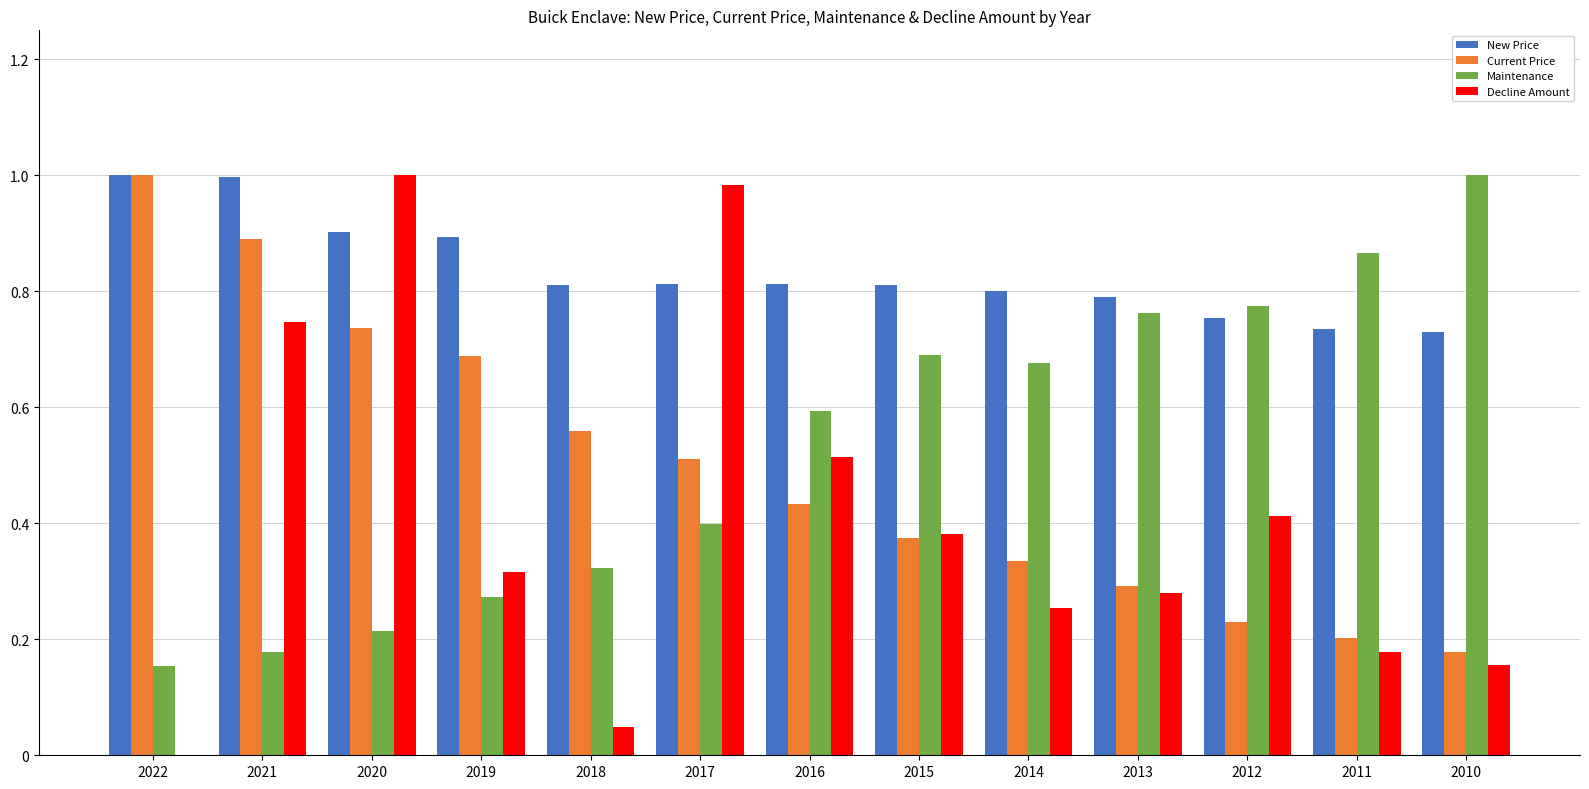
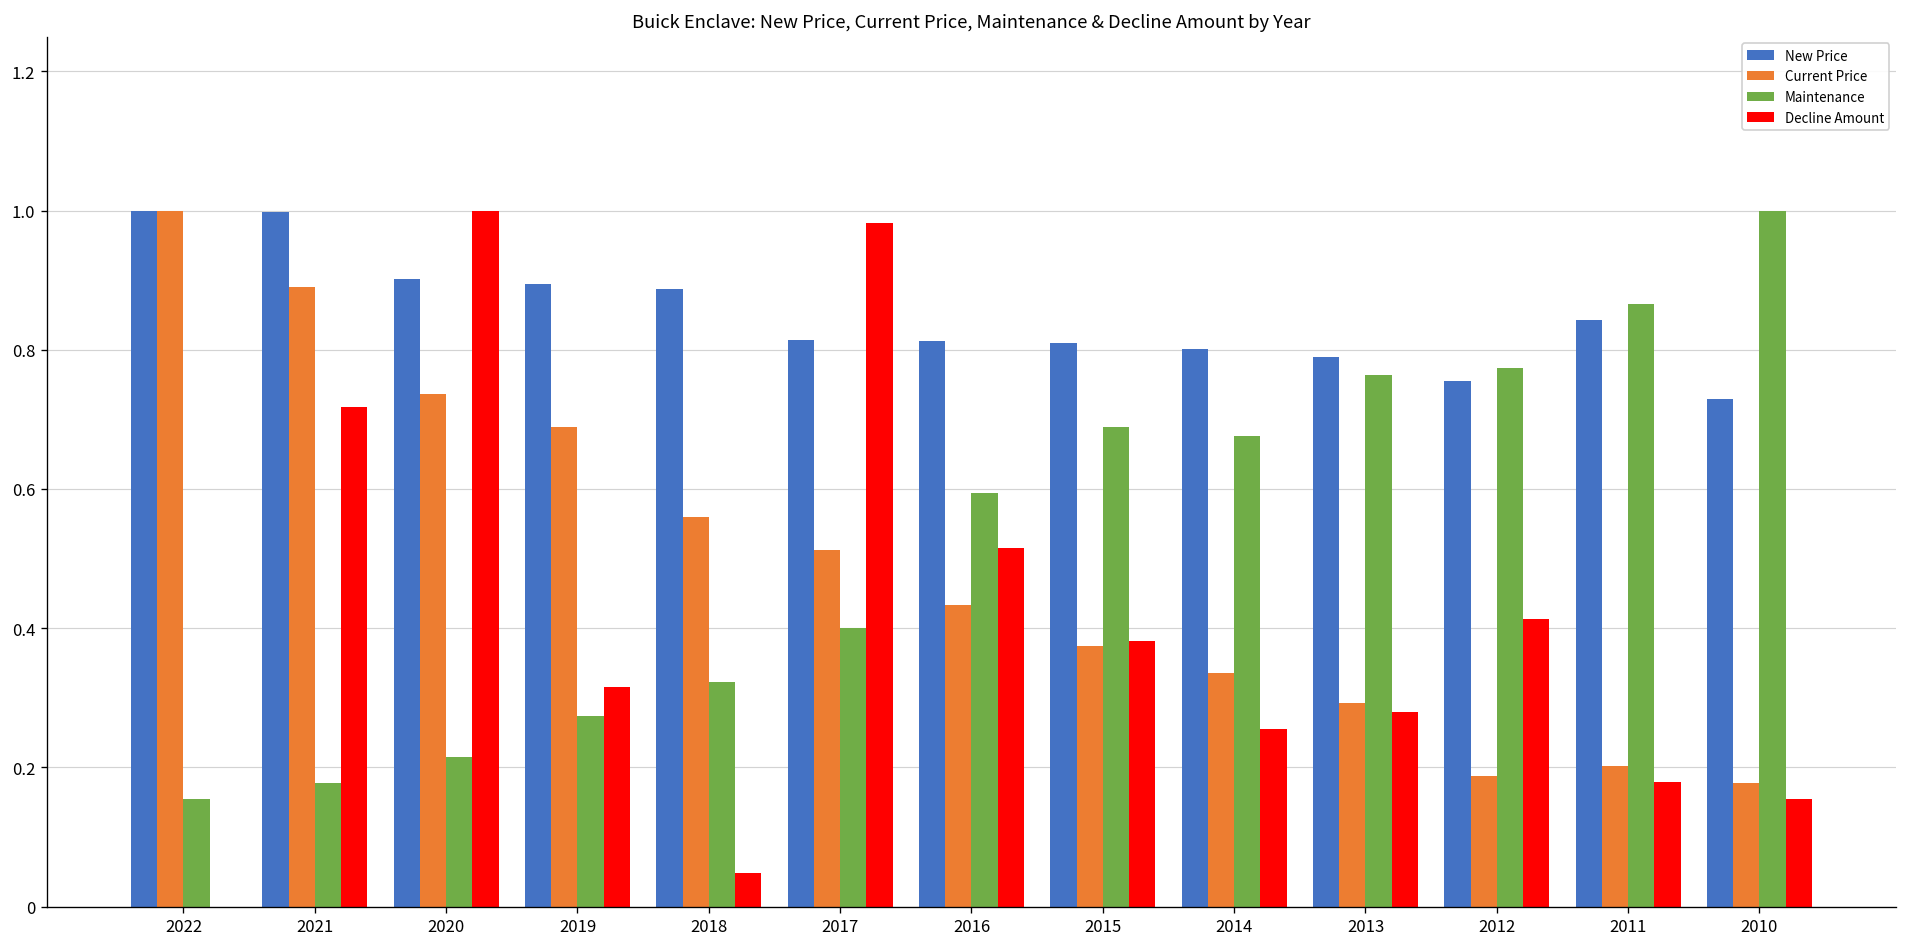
  {
    "New Price": {
      "2022": 1.00,
      "2021": 1.00,
      "2020": 0.90,
      "2019": 0.89,
-     "2018": 0.81,
+     "2018": 0.89,
      "2017": 0.81,
      "2016": 0.81,
      "2015": 0.81,
      "2014": 0.80,
      "2013": 0.79,
      "2012": 0.75,
-     "2011": 0.74,
+     "2011": 0.84,
      "2010": 0.73
    },
    "Current Price": {
      "2022": 1.00,
      "2021": 0.89,
      "2020": 0.74,
      "2019": 0.69,
      "2018": 0.56,
      "2017": 0.51,
      "2016": 0.43,
      "2015": 0.37,
      "2014": 0.34,
      "2013": 0.29,
-     "2012": 0.23,
+     "2012": 0.19,
      "2011": 0.20,
      "2010": 0.18
    },
    "Maintenance": {
      "2022": 0.15,
      "2021": 0.18,
      "2020": 0.21,
      "2019": 0.27,
      "2018": 0.32,
      "2017": 0.40,
      "2016": 0.59,
      "2015": 0.69,
      "2014": 0.68,
      "2013": 0.76,
      "2012": 0.77,
      "2011": 0.87,
      "2010": 1.00
    },
    "Decline Amount": {
      "2022": 0.00,
-     "2021": 0.75,
+     "2021": 0.72,
      "2020": 1.00,
      "2019": 0.32,
      "2018": 0.05,
      "2017": 0.98,
      "2016": 0.51,
      "2015": 0.38,
      "2014": 0.25,
      "2013": 0.28,
      "2012": 0.41,
      "2011": 0.18,
      "2010": 0.16
    }
  }
